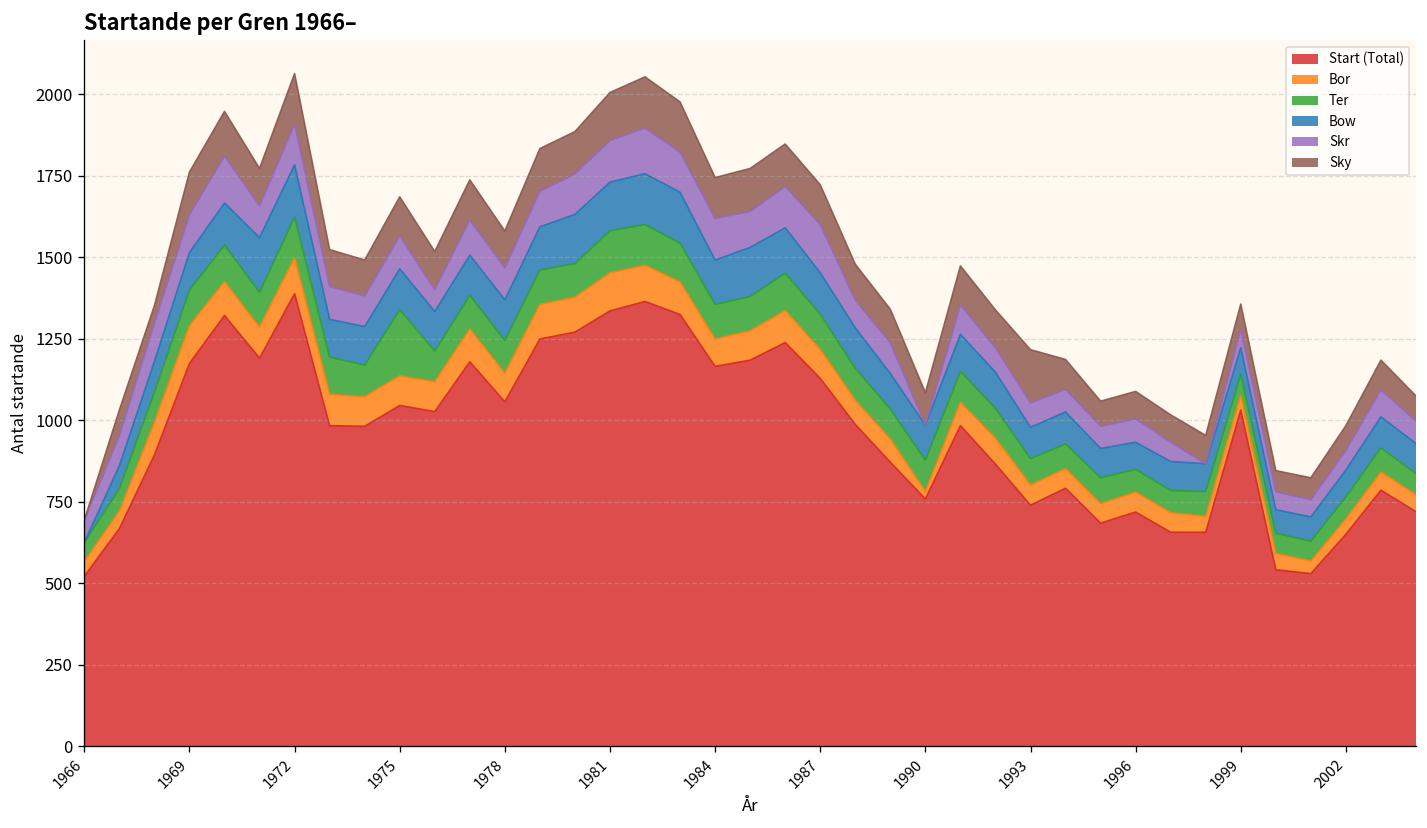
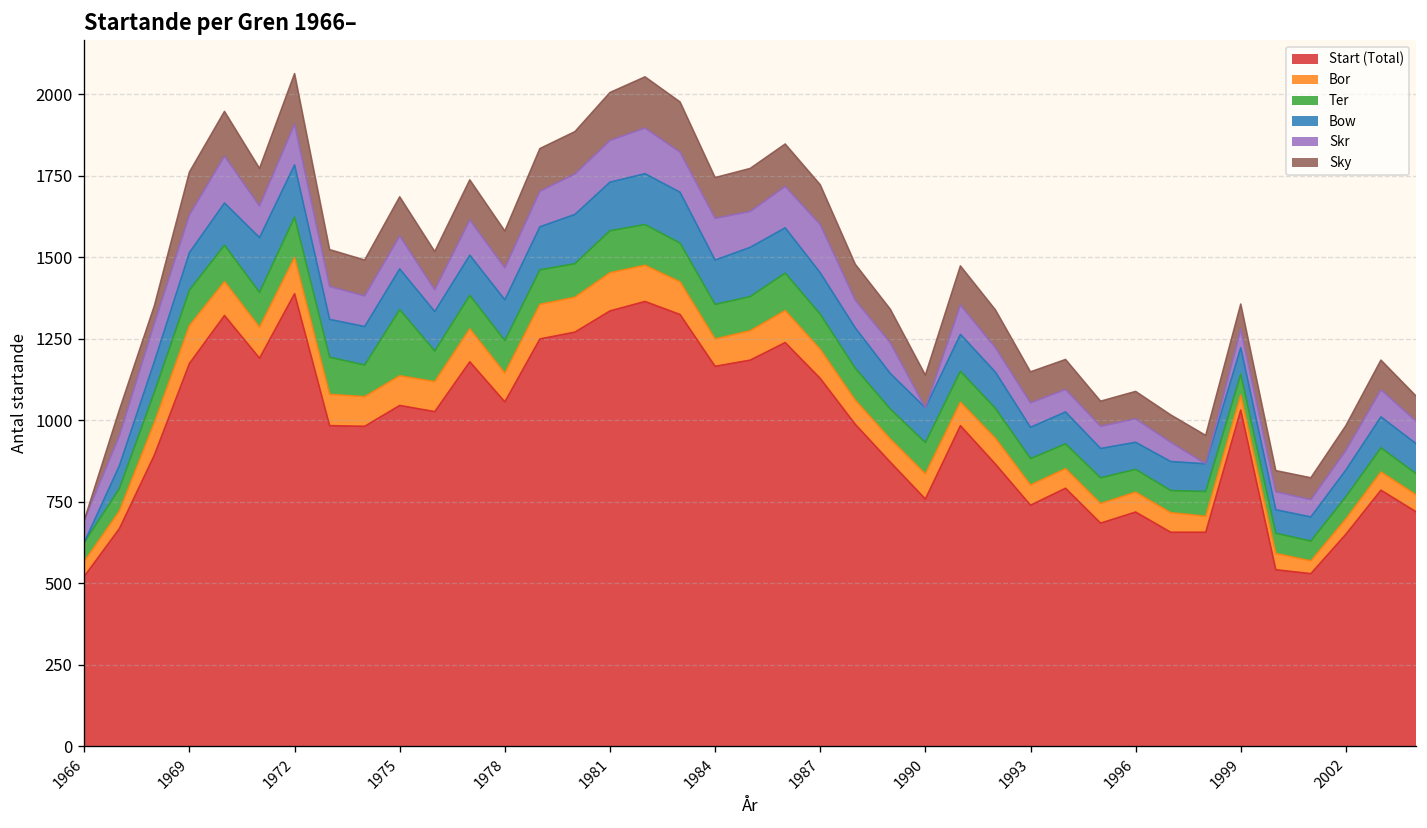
  {
    "Start (Total)": {
      "1966": 520,
      "1969": 1170,
      "1972": 1390,
      "1975": 1050,
      "1978": 1060,
      "1981": 1340,
      "1984": 1170,
      "1987": 1130,
      "1990": 760,
      "1993": 740,
      "1996": 720,
      "1999": 1030,
      "2002": 650
    },
    "Bor": {
      "1966": 50,
      "1969": 120,
      "1972": 110,
      "1975": 90,
      "1978": 90,
      "1981": 120,
      "1984": 80,
      "1987": 90,
-     "1990": 20,
+     "1990": 80,
      "1993": 60,
      "1996": 60,
      "1999": 50,
      "2002": 50
    },
    "Ter": {
      "1969": 110,
      "1972": 120,
      "1975": 200,
      "1978": 100,
      "1981": 130,
      "1984": 110,
      "1987": 110,
      "1990": 100,
      "1993": 80,
      "1996": 70,
      "1999": 60,
      "2002": 70
    },
    "Bow": {
      "1969": 120,
      "1972": 160,
      "1975": 130,
      "1978": 130,
      "1981": 150,
      "1984": 140,
      "1987": 130,
      "1993": 100,
      "1996": 80,
      "1999": 80,
      "2002": 80
    },
    "Skr": {
      "1969": 120,
      "1972": 130,
      "1975": 100,
      "1978": 100,
      "1981": 130,
      "1984": 130,
      "1987": 150,
      "1993": 80,
      "1996": 70,
      "1999": 60,
      "2002": 60
    },
    "Sky": {
      "1969": 130,
      "1972": 160,
      "1975": 120,
      "1978": 110,
      "1981": 150,
      "1984": 130,
      "1987": 120,
      "1990": 100,
-     "1993": 160,
+     "1993": 100,
      "1996": 80,
      "1999": 80,
      "2002": 80
    }
  }
